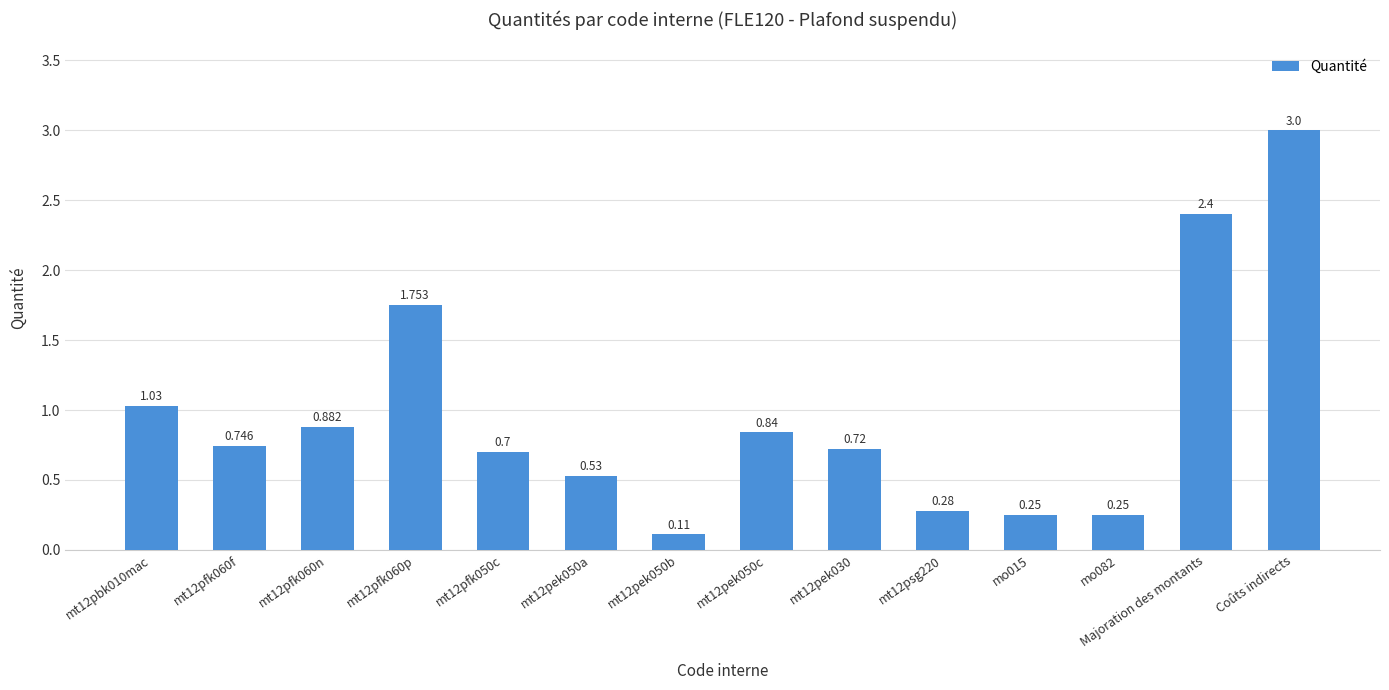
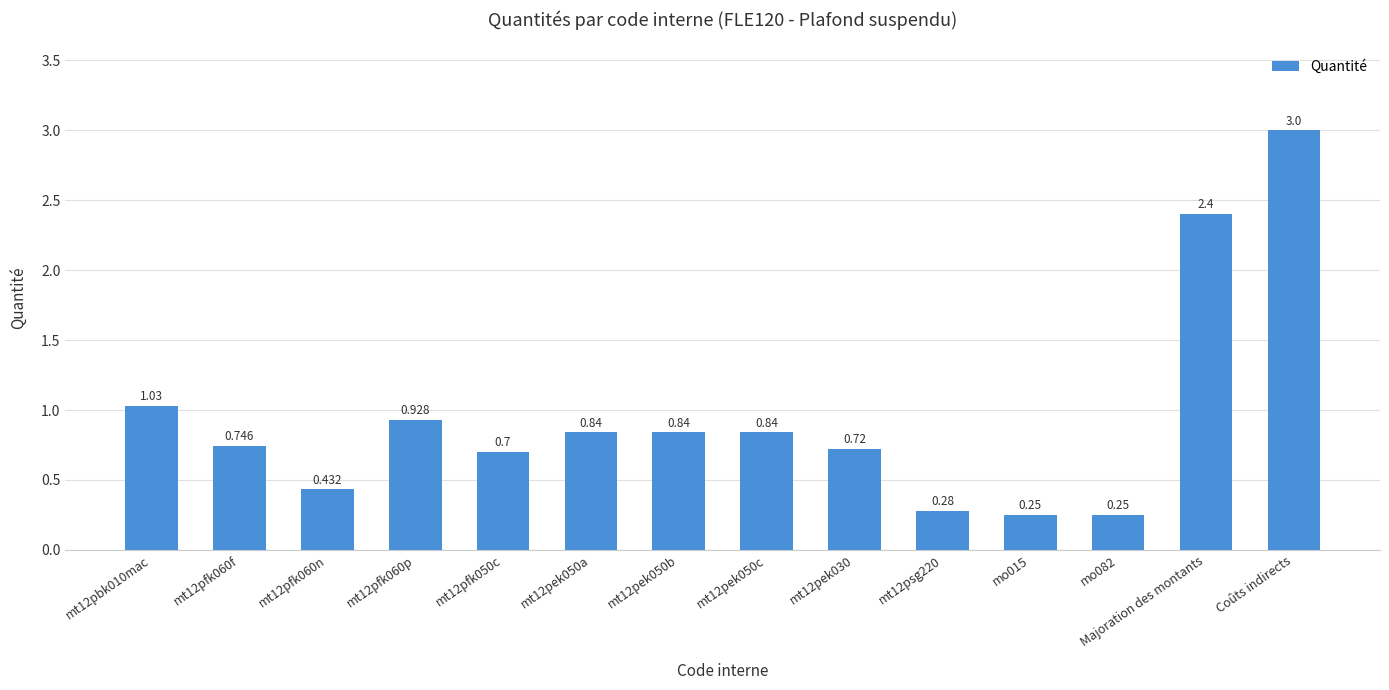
  {
    "mt12pbk010mac": 1.03,
    "mt12pfk060f": 0.746,
-   "mt12pfk060n": 0.882,
-   "mt12pfk060p": 1.753,
+   "mt12pfk060n": 0.432,
+   "mt12pfk060p": 0.928,
    "mt12pfk050c": 0.7,
-   "mt12pek050a": 0.53,
-   "mt12pek050b": 0.11,
+   "mt12pek050a": 0.84,
+   "mt12pek050b": 0.84,
    "mt12pek050c": 0.84,
    "mt12pek030": 0.72,
    "mt12psg220": 0.28,
    "mo015": 0.25,
    "mo082": 0.25,
    "Majoration des montants": 2.4,
    "Coûts indirects": 3.0
  }
